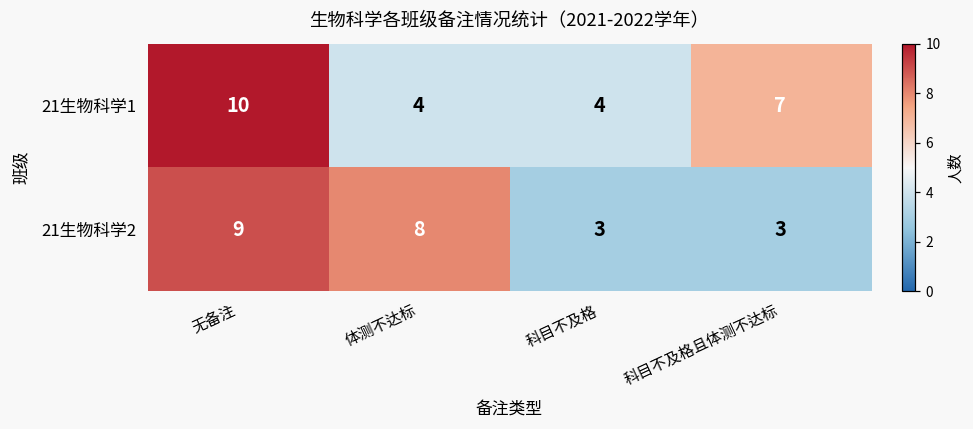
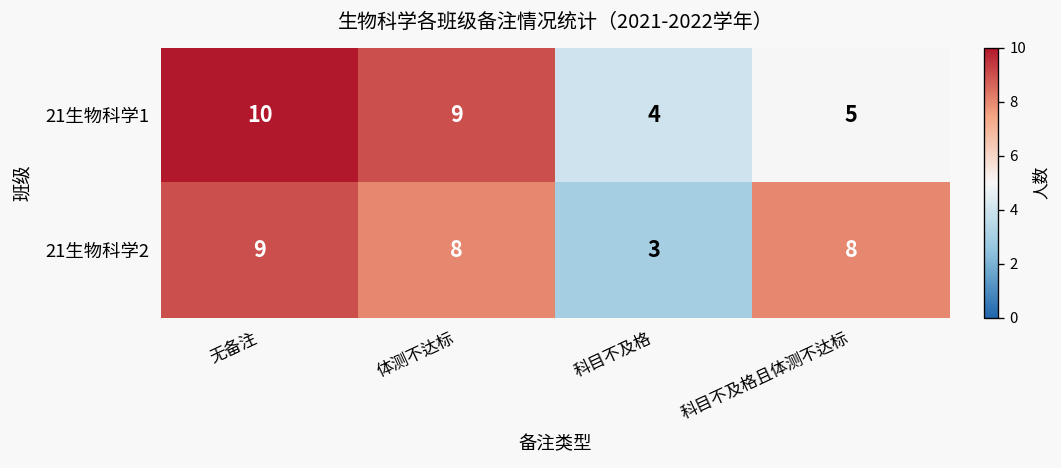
  {
    "21生物科学1": {
      "无备注": 10,
-     "体测不达标": 4,
+     "体测不达标": 9,
      "科目不及格": 4,
-     "科目不及格且体测不达标": 7
+     "科目不及格且体测不达标": 5
    },
    "21生物科学2": {
      "无备注": 9,
      "体测不达标": 8,
      "科目不及格": 3,
-     "科目不及格且体测不达标": 3
+     "科目不及格且体测不达标": 8
    }
  }
